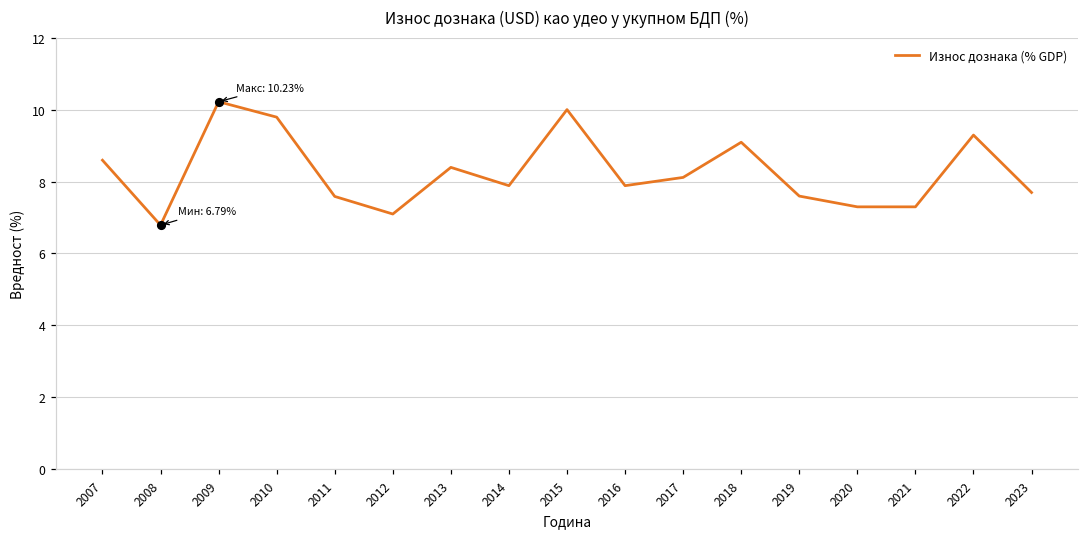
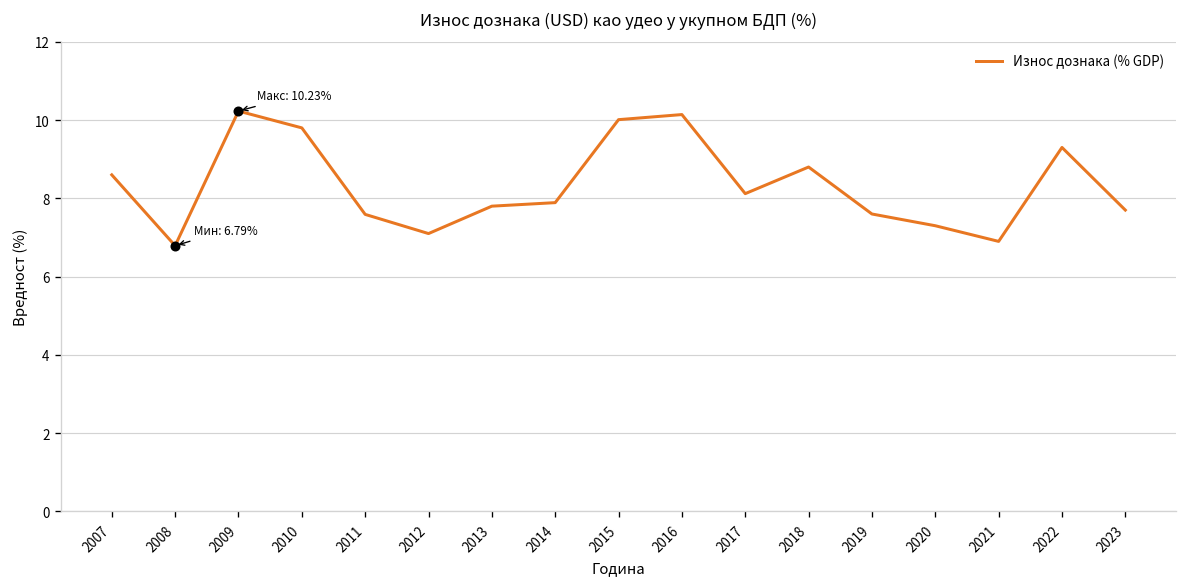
  {
    "Износ дознака (% GDP)": {
      "2007": 8.6,
      "2010": 9.8,
      "2011": 7.6,
      "2012": 7.1,
-     "2013": 8.4,
+     "2013": 7.8,
      "2014": 7.9,
      "2015": 10.0,
-     "2016": 7.9,
+     "2016": 10.1,
      "2017": 8.1,
-     "2018": 9.1,
+     "2018": 8.8,
      "2019": 7.6,
      "2020": 7.3,
-     "2021": 7.3,
+     "2021": 6.9,
      "2022": 9.3,
      "2023": 7.7
    }
  }
